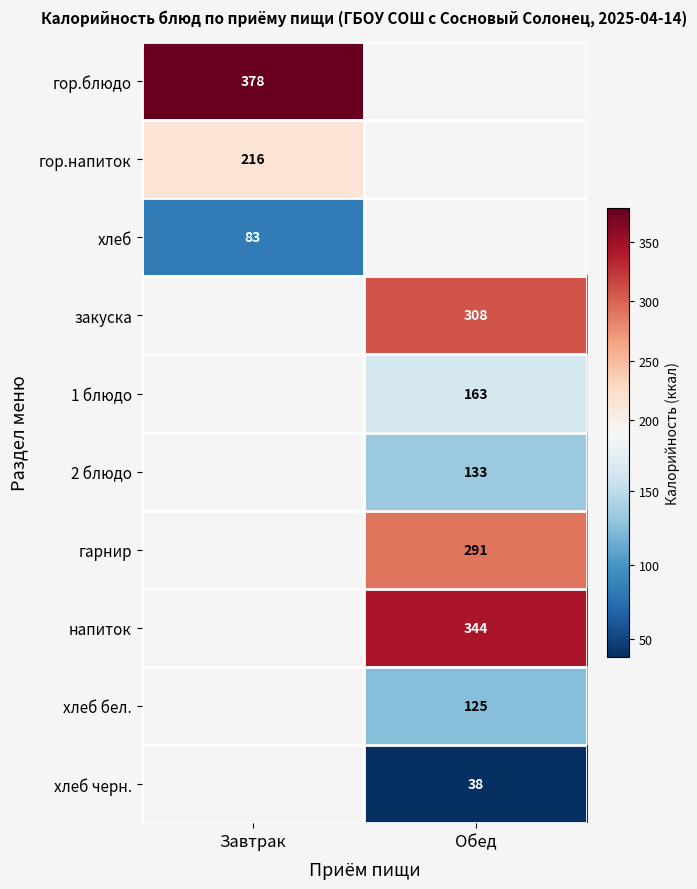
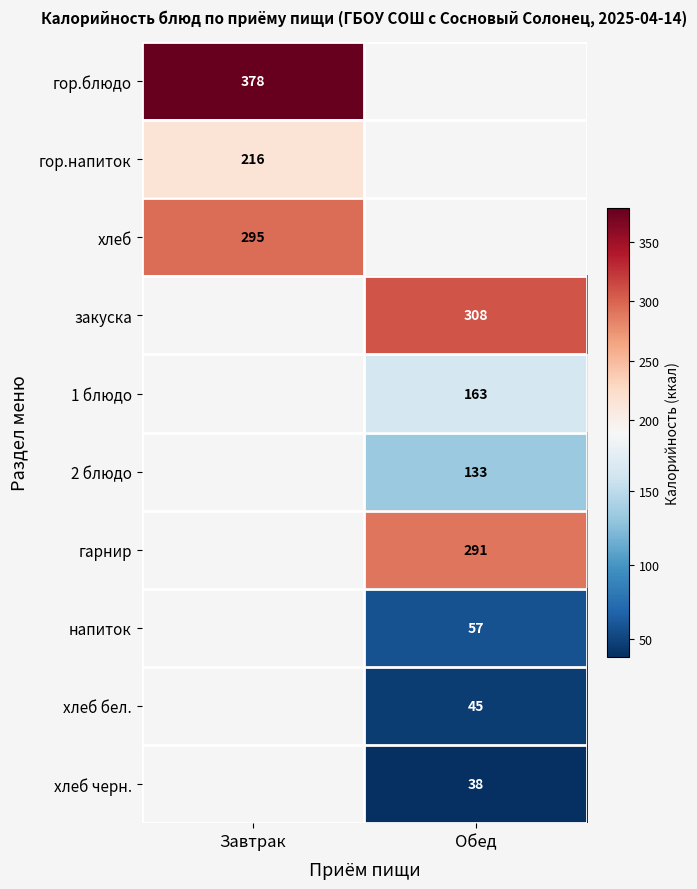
  {
    "гор.блюдо": {
      "Завтрак": 378
    },
    "гор.напиток": {
      "Завтрак": 216
    },
    "хлеб": {
-     "Завтрак": 83
+     "Завтрак": 295
    },
    "закуска": {
      "Обед": 308
    },
    "1 блюдо": {
      "Обед": 163
    },
    "2 блюдо": {
      "Обед": 133
    },
    "гарнир": {
      "Обед": 291
    },
    "напиток": {
-     "Обед": 344
+     "Обед": 57
    },
    "хлеб бел.": {
-     "Обед": 125
+     "Обед": 45
    },
    "хлеб черн.": {
      "Обед": 38
    }
  }
